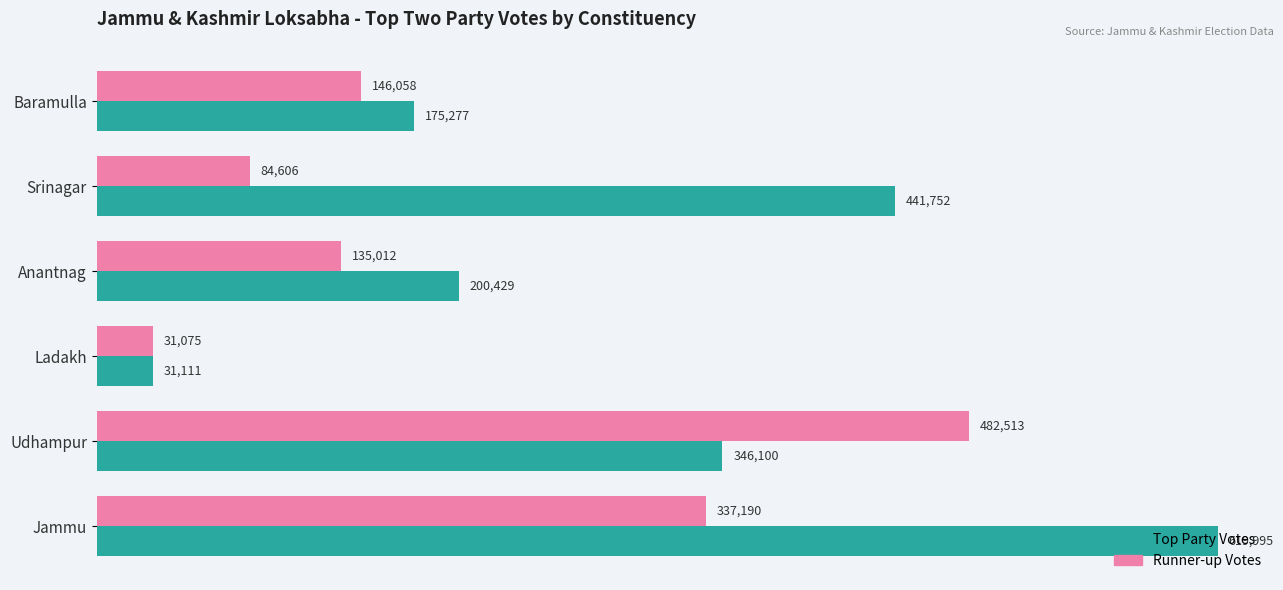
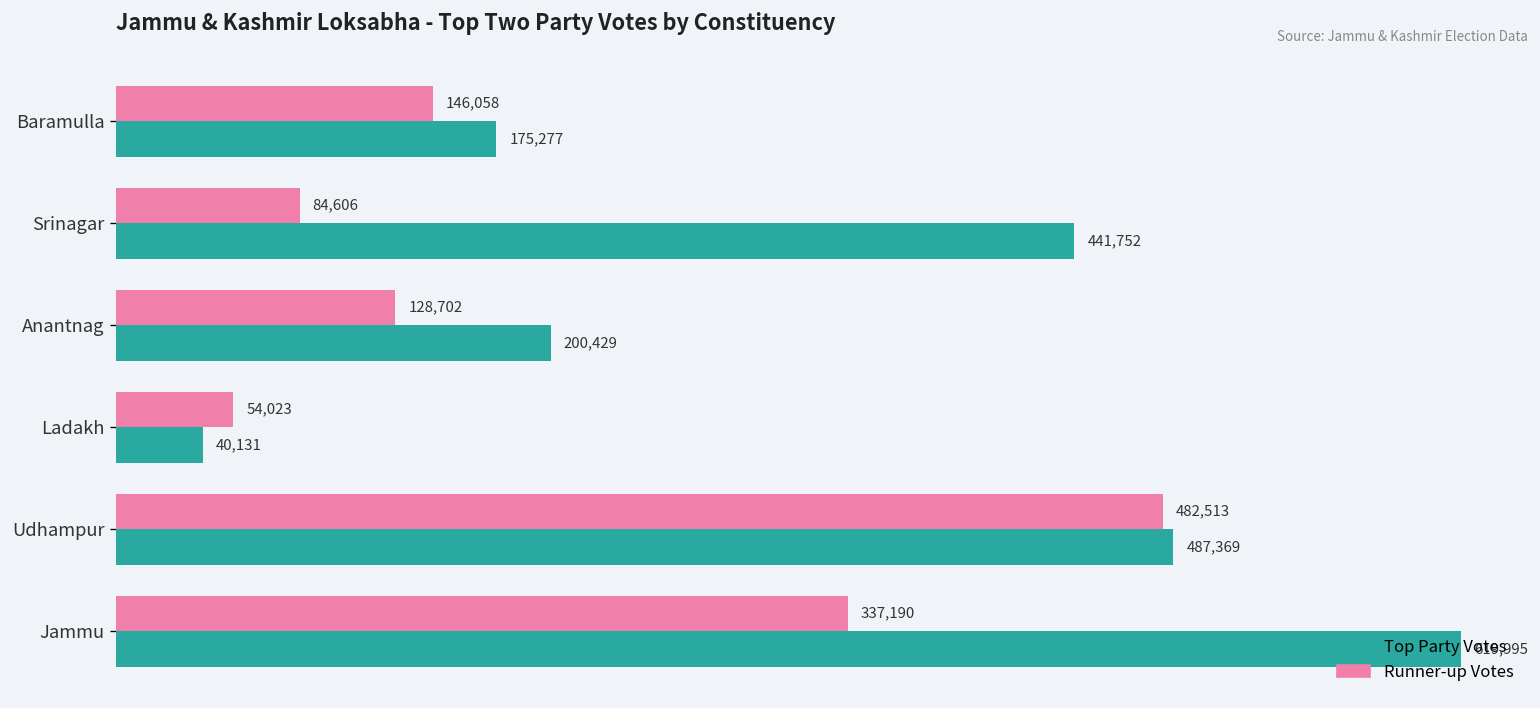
  {
    "Top Party Votes": {
      "Baramulla": "175,277",
      "Srinagar": "441,752",
      "Anantnag": "200,429",
-     "Ladakh": "31,111",
-     "Udhampur": "346,100",
+     "Ladakh": "40,131",
+     "Udhampur": "487,369",
      "Jammu": "619,995"
    },
    "Runner-up Votes": {
      "Baramulla": "146,058",
      "Srinagar": "84,606",
-     "Anantnag": "135,012",
-     "Ladakh": "31,075",
+     "Anantnag": "128,702",
+     "Ladakh": "54,023",
      "Udhampur": "482,513",
      "Jammu": "337,190"
    }
  }
